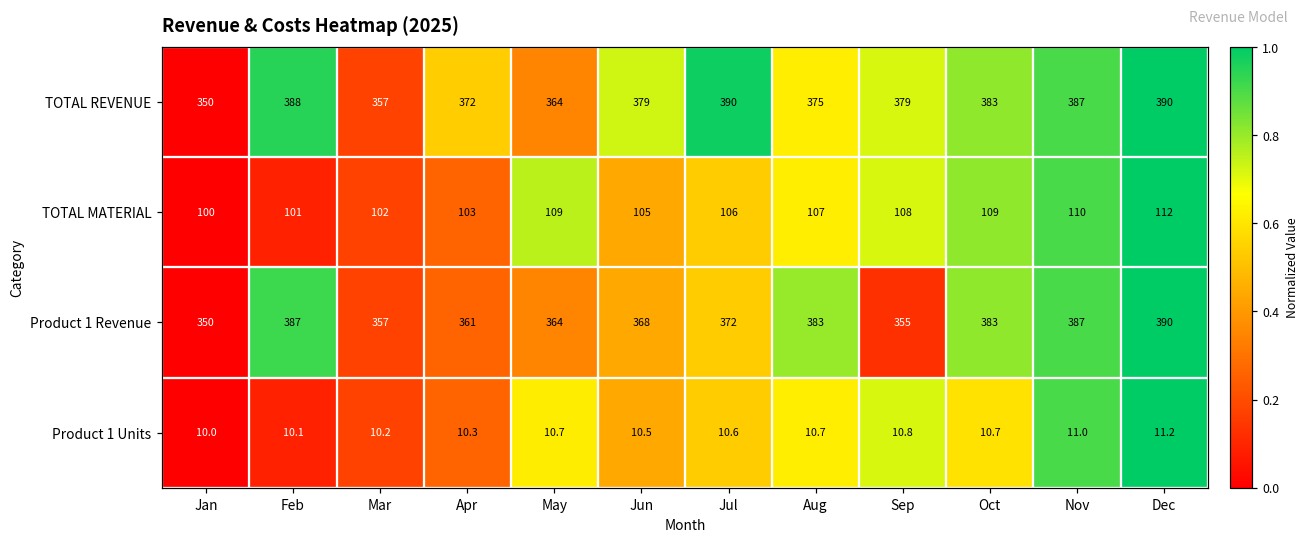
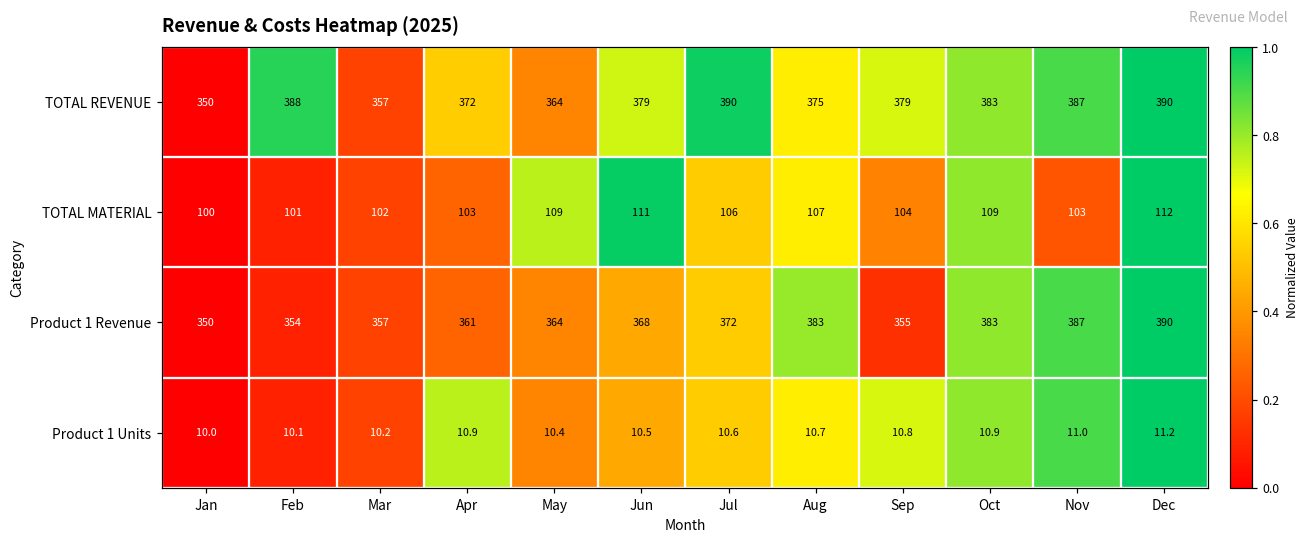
  {
    "TOTAL REVENUE": {
      "Jan": 350,
      "Feb": 388,
      "Mar": 357,
      "Apr": 372,
      "May": 364,
      "Jun": 379,
      "Jul": 390,
      "Aug": 375,
      "Sep": 379,
      "Oct": 383,
      "Nov": 387,
      "Dec": 390
    },
    "TOTAL MATERIAL": {
      "Jan": 100,
      "Feb": 101,
      "Mar": 102,
      "Apr": 103,
      "May": 109,
-     "Jun": 105,
+     "Jun": 111,
      "Jul": 106,
      "Aug": 107,
-     "Sep": 108,
+     "Sep": 104,
      "Oct": 109,
-     "Nov": 110,
+     "Nov": 103,
      "Dec": 112
    },
    "Product 1 Revenue": {
      "Jan": 350,
-     "Feb": 387,
+     "Feb": 354,
      "Mar": 357,
      "Apr": 361,
      "May": 364,
      "Jun": 368,
      "Jul": 372,
      "Aug": 383,
      "Sep": 355,
      "Oct": 383,
      "Nov": 387,
      "Dec": 390
    },
    "Product 1 Units": {
      "Jan": 10.0,
      "Feb": 10.1,
      "Mar": 10.2,
-     "Apr": 10.3,
-     "May": 10.7,
+     "Apr": 10.9,
+     "May": 10.4,
      "Jun": 10.5,
      "Jul": 10.6,
      "Aug": 10.7,
      "Sep": 10.8,
-     "Oct": 10.7,
+     "Oct": 10.9,
      "Nov": 11.0,
      "Dec": 11.2
    }
  }
